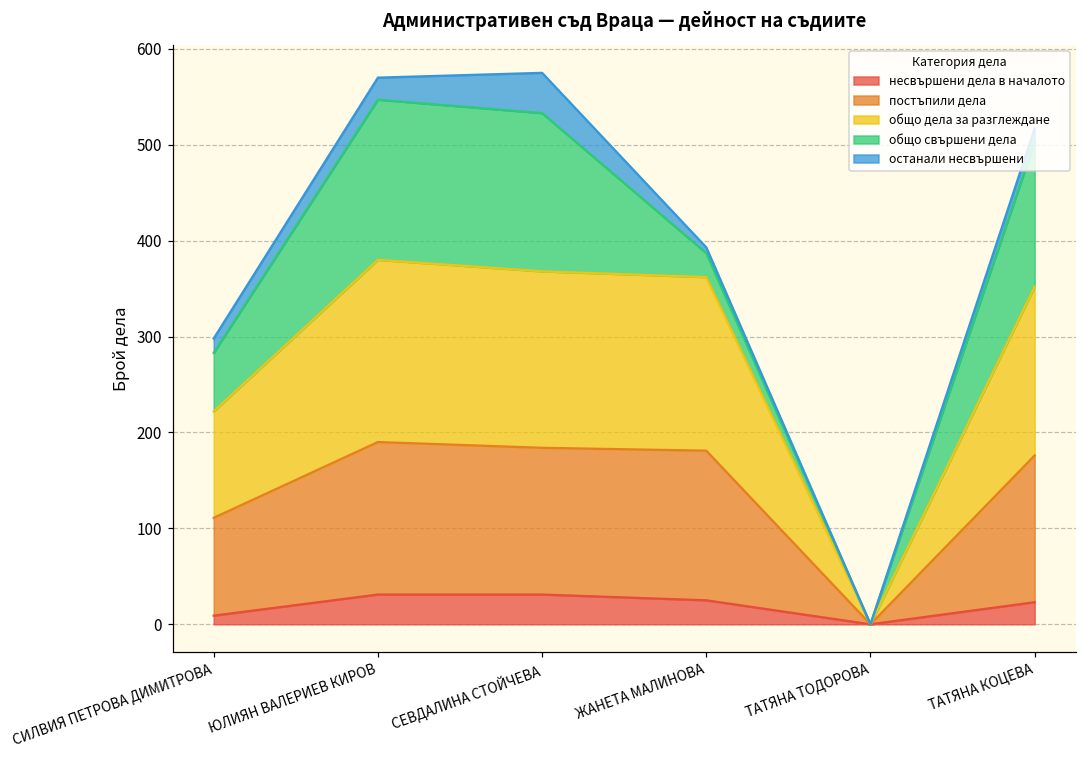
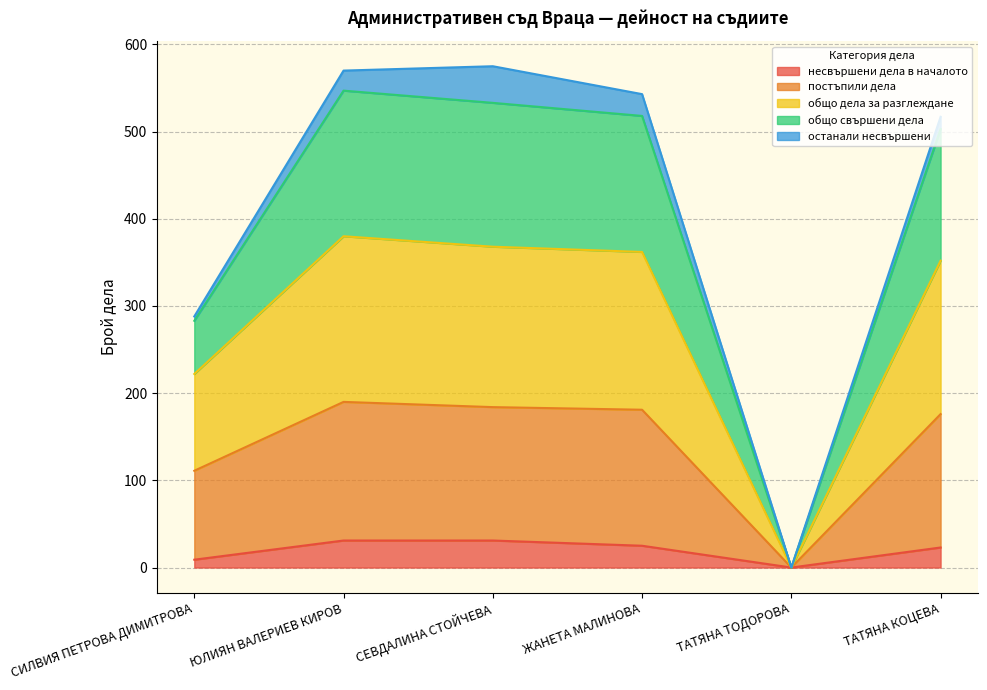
  {
    "общо дела за разглеждане": {
      "СИЛВИЯ ПЕТРОВА ДИМИТРОВА": 110,
      "ЮЛИЯН ВАЛЕРИЕВ КИРОВ": 190,
      "СЕВДАЛИНА СТОЙЧЕВА": 180,
      "ЖАНЕТА МАЛИНОВА": 180,
      "ТАТЯНА КОЦЕВА": 180
    },
    "общо свършени дела": {
      "СИЛВИЯ ПЕТРОВА ДИМИТРОВА": 60,
      "ЮЛИЯН ВАЛЕРИЕВ КИРОВ": 170,
      "СЕВДАЛИНА СТОЙЧЕВА": 170,
-     "ЖАНЕТА МАЛИНОВА": 30
+     "ЖАНЕТА МАЛИНОВА": 160
    },
    "останали несвършени": {
-     "СИЛВИЯ ПЕТРОВА ДИМИТРОВА": 20,
+     "СИЛВИЯ ПЕТРОВА ДИМИТРОВА": 10,
      "ЮЛИЯН ВАЛЕРИЕВ КИРОВ": 20,
      "СЕВДАЛИНА СТОЙЧЕВА": 40,
-     "ЖАНЕТА МАЛИНОВА": 10
+     "ЖАНЕТА МАЛИНОВА": 30
    }
  }
